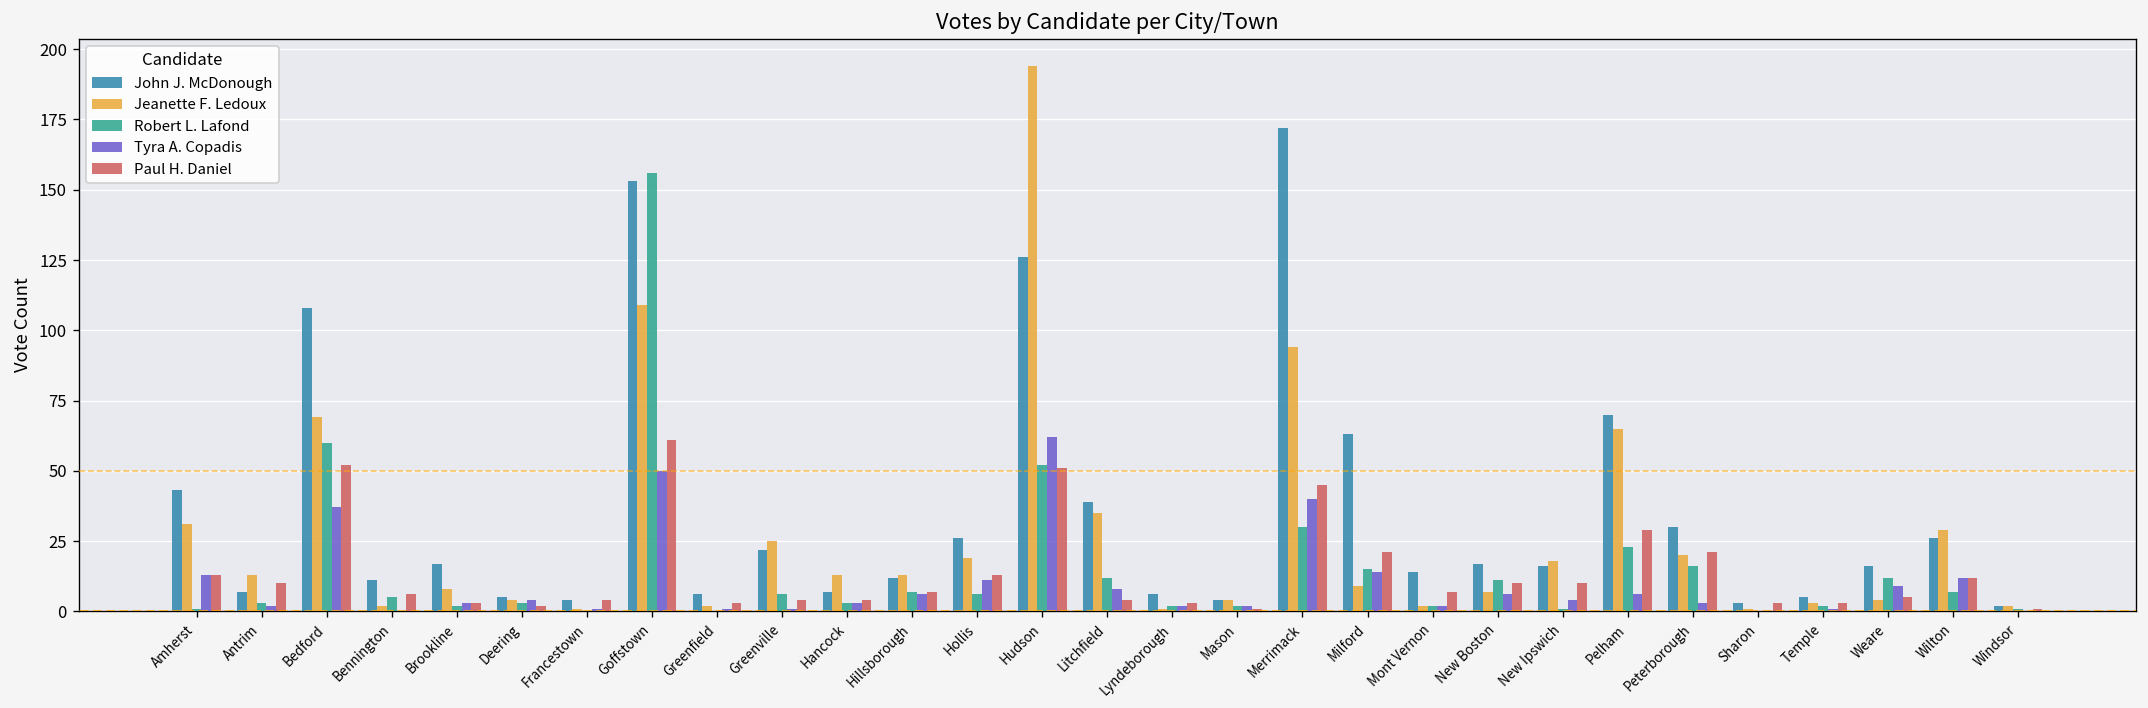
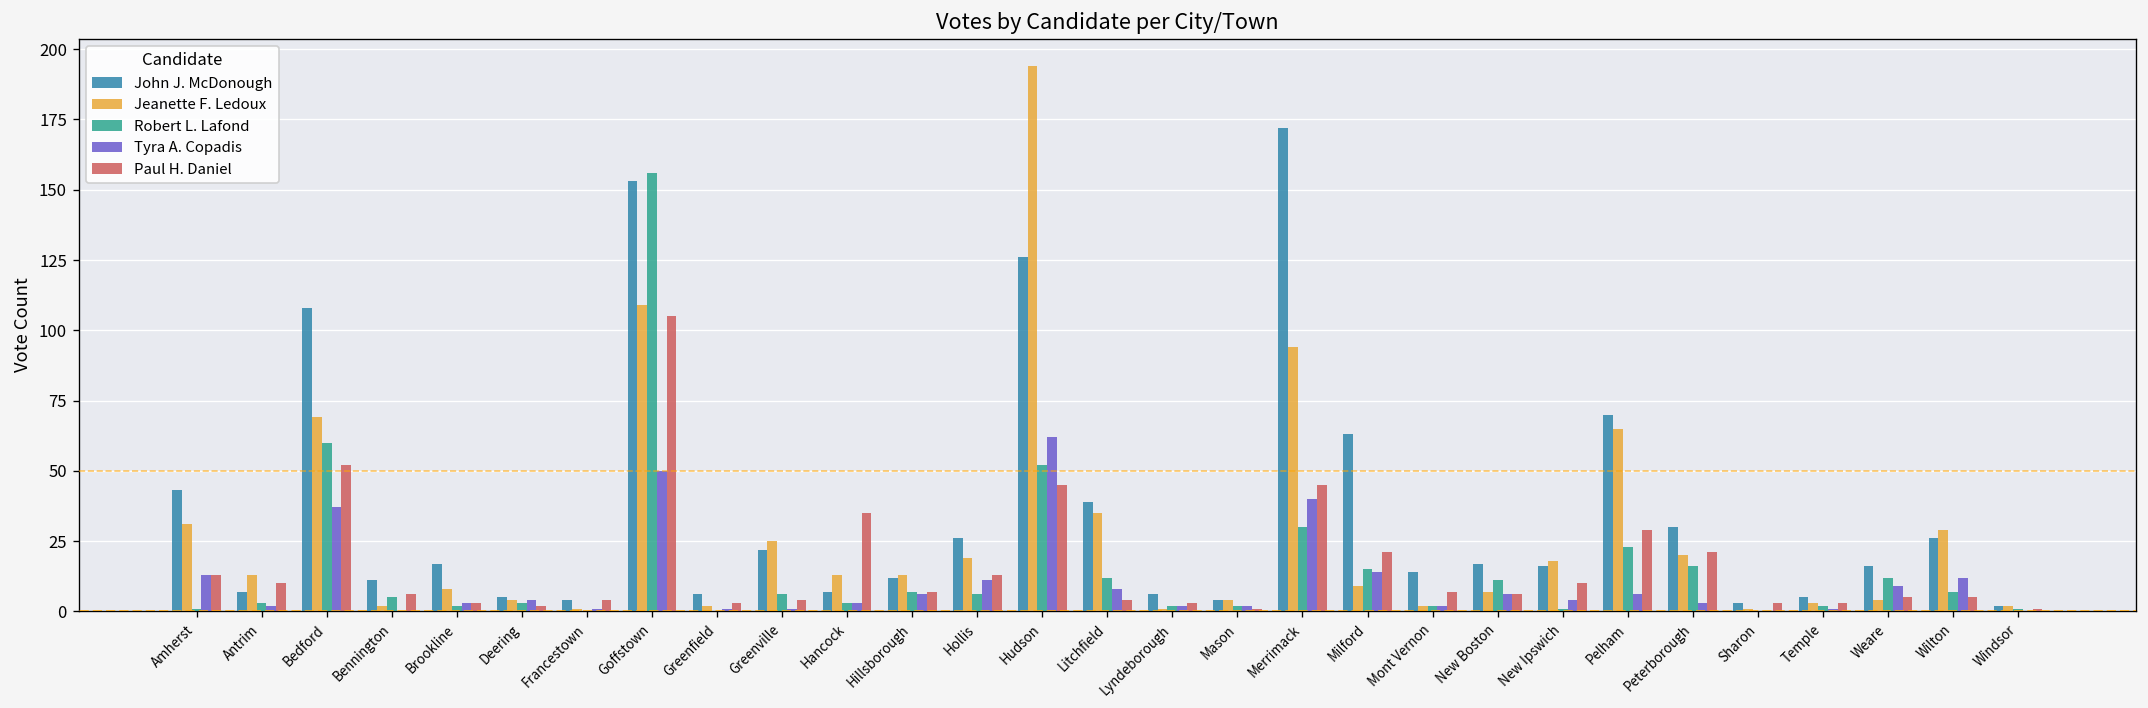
  {
    "Jeanette F. Ledoux": {
      "Amherst": 31,
      "Antrim": 13,
      "Bedford": 69,
      "Bennington": 2,
      "Brookline": 8,
      "Deering": 4,
      "Goffstown": 109,
      "Greenfield": 2,
      "Greenville": 25,
      "Hancock": 13,
      "Hillsborough": 13,
      "Hollis": 19,
      "Hudson": 194,
      "Litchfield": 35,
      "Mason": 4,
      "Merrimack": 94,
      "Milford": 9,
      "Mont Vernon": 2,
      "New Boston": 7,
      "New Ipswich": 18,
      "Pelham": 65,
      "Peterborough": 20,
      "Temple": 3,
      "Weare": 4,
      "Wilton": 29,
      "Windsor": 2
    },
    "Tyra A. Copadis": {
      "Amherst": 13,
      "Antrim": 2,
      "Bedford": 37,
      "Bennington": 0,
      "Brookline": 3,
      "Deering": 4,
      "Goffstown": 50,
      "Hancock": 3,
      "Hillsborough": 6,
      "Hollis": 11,
      "Hudson": 62,
      "Litchfield": 8,
      "Lyndeborough": 2,
      "Mason": 2,
      "Merrimack": 40,
      "Milford": 14,
      "Mont Vernon": 2,
      "New Boston": 6,
      "New Ipswich": 4,
      "Pelham": 6,
      "Peterborough": 3,
      "Sharon": 0,
      "Weare": 9,
      "Wilton": 12,
      "Windsor": 0
    },
    "Paul H. Daniel": {
      "Amherst": 13,
      "Antrim": 10,
      "Bedford": 52,
      "Bennington": 6,
      "Brookline": 3,
      "Deering": 2,
      "Francestown": 4,
-     "Goffstown": 61,
+     "Goffstown": 105,
      "Greenfield": 3,
      "Greenville": 4,
-     "Hancock": 4,
+     "Hancock": 35,
      "Hillsborough": 7,
      "Hollis": 13,
-     "Hudson": 51,
+     "Hudson": 45,
      "Litchfield": 4,
      "Lyndeborough": 3,
      "Merrimack": 45,
      "Milford": 21,
      "Mont Vernon": 7,
-     "New Boston": 10,
+     "New Boston": 6,
      "New Ipswich": 10,
      "Pelham": 29,
      "Peterborough": 21,
      "Sharon": 3,
      "Temple": 3,
      "Weare": 5,
-     "Wilton": 12
+     "Wilton": 5
    }
  }
